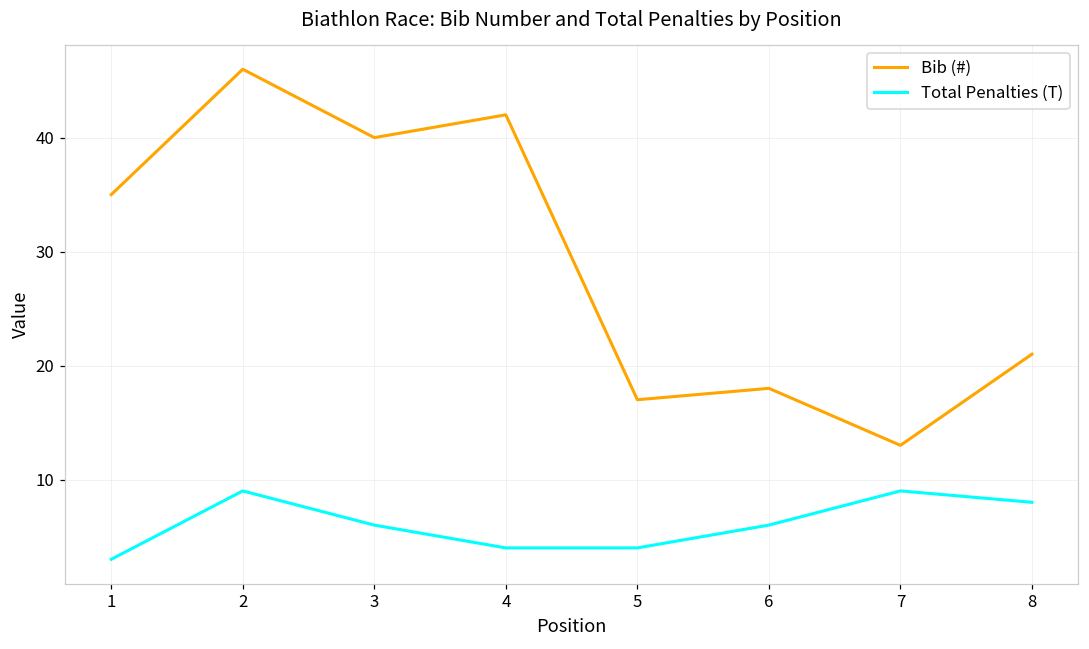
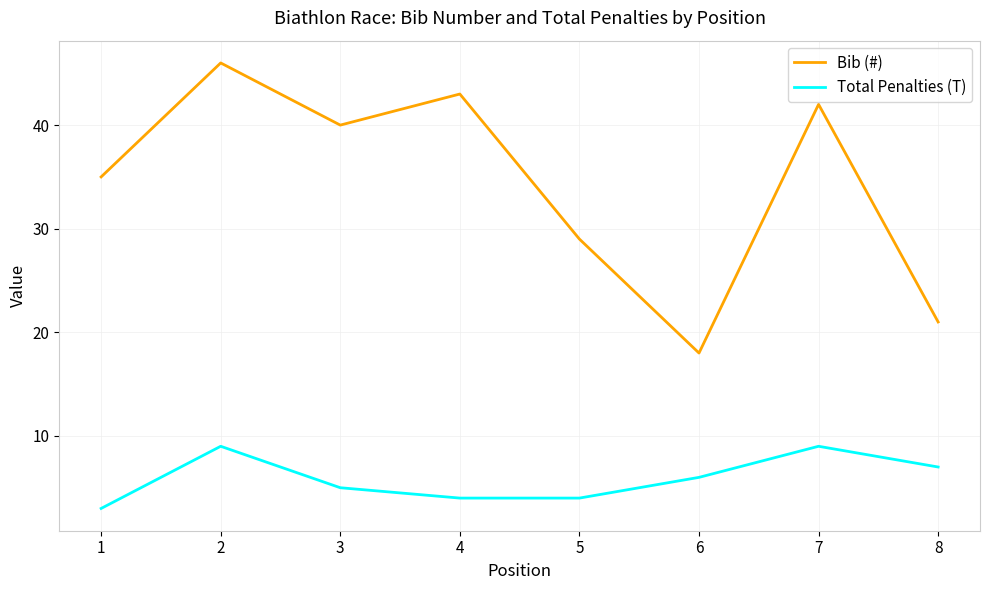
  {
    "Bib (#)": {
      "1": 35,
      "2": 46,
      "3": 40,
-     "4": 42,
-     "5": 17,
+     "4": 43,
+     "5": 29,
      "6": 18,
-     "7": 13,
+     "7": 42,
      "8": 21
    },
    "Total Penalties (T)": {
      "1": 3,
      "2": 9,
-     "3": 6,
+     "3": 5,
      "4": 4,
      "5": 4,
      "6": 6,
      "7": 9,
-     "8": 8
+     "8": 7
    }
  }
